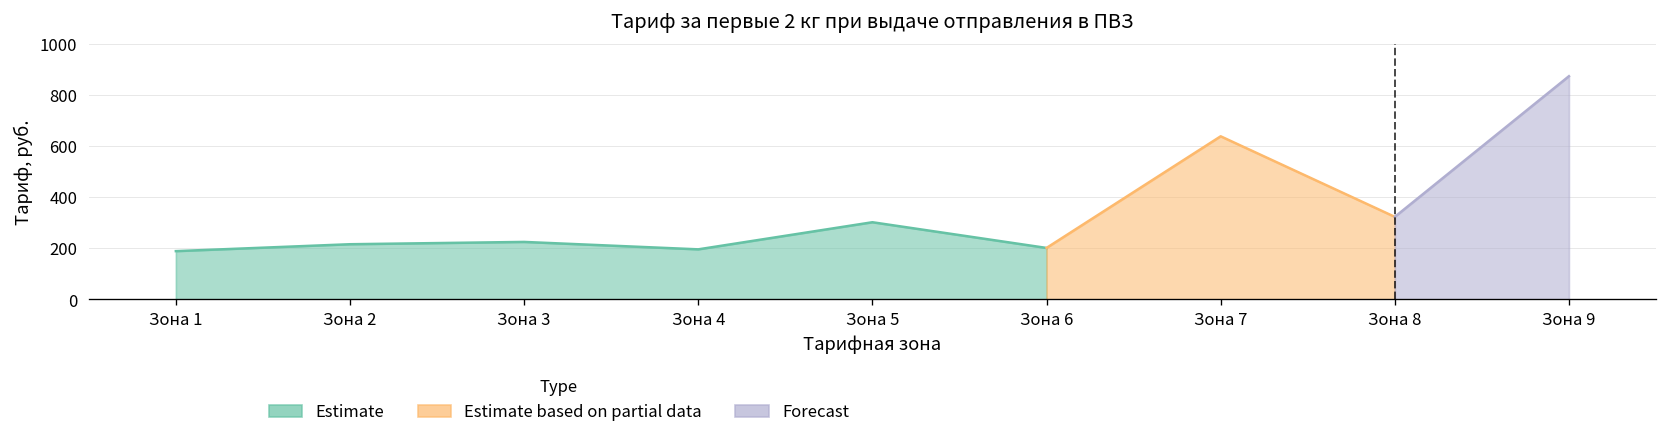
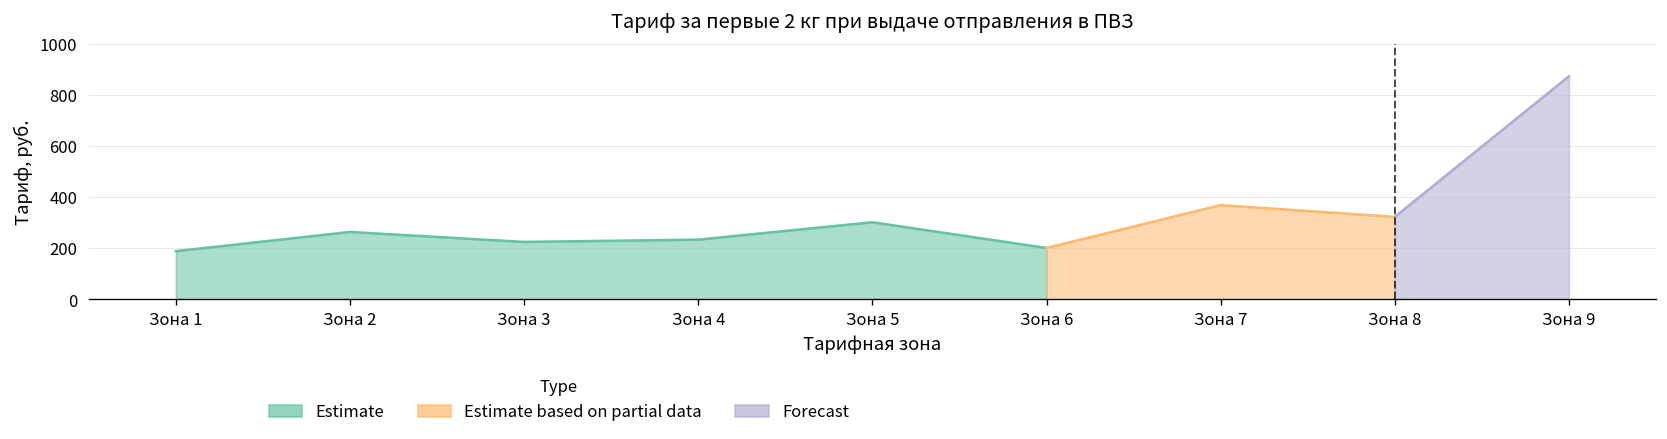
  {
    "Estimate": {
      "Зона 1": 190,
-     "Зона 2": 220,
+     "Зона 2": 260,
      "Зона 3": 230,
-     "Зона 4": 200,
+     "Зона 4": 230,
      "Зона 5": 300
    },
    "Estimate based on partial data": {
-     "Зона 7": 640
+     "Зона 7": 370
    },
    "Forecast": {
      "Зона 9": 870
    }
  }
